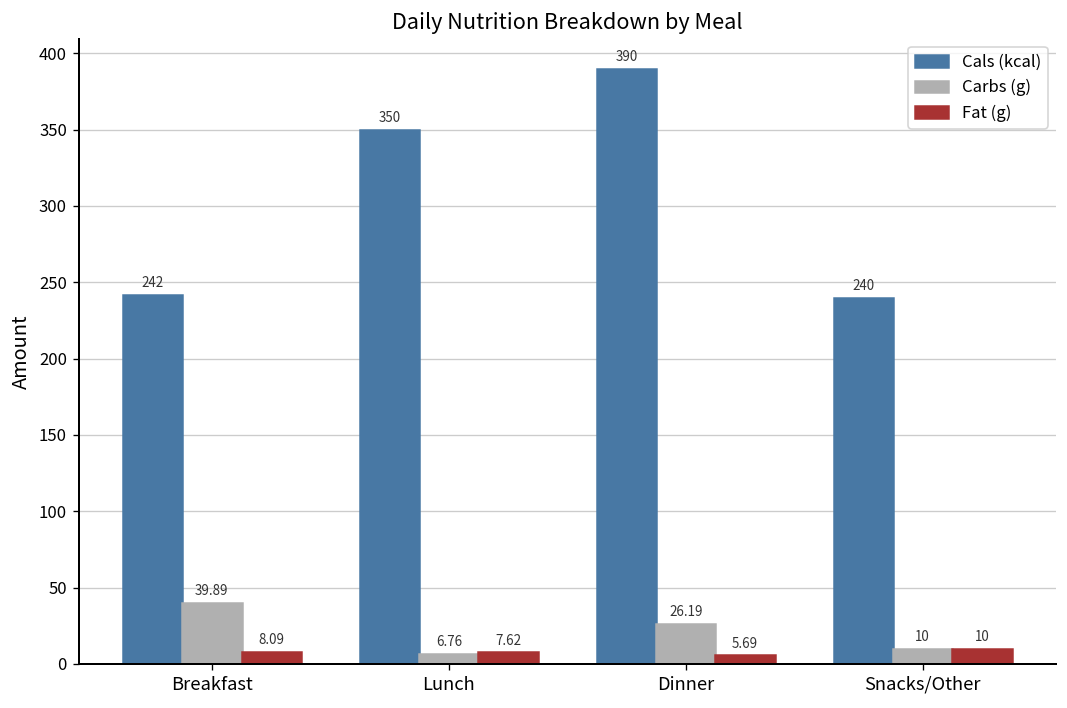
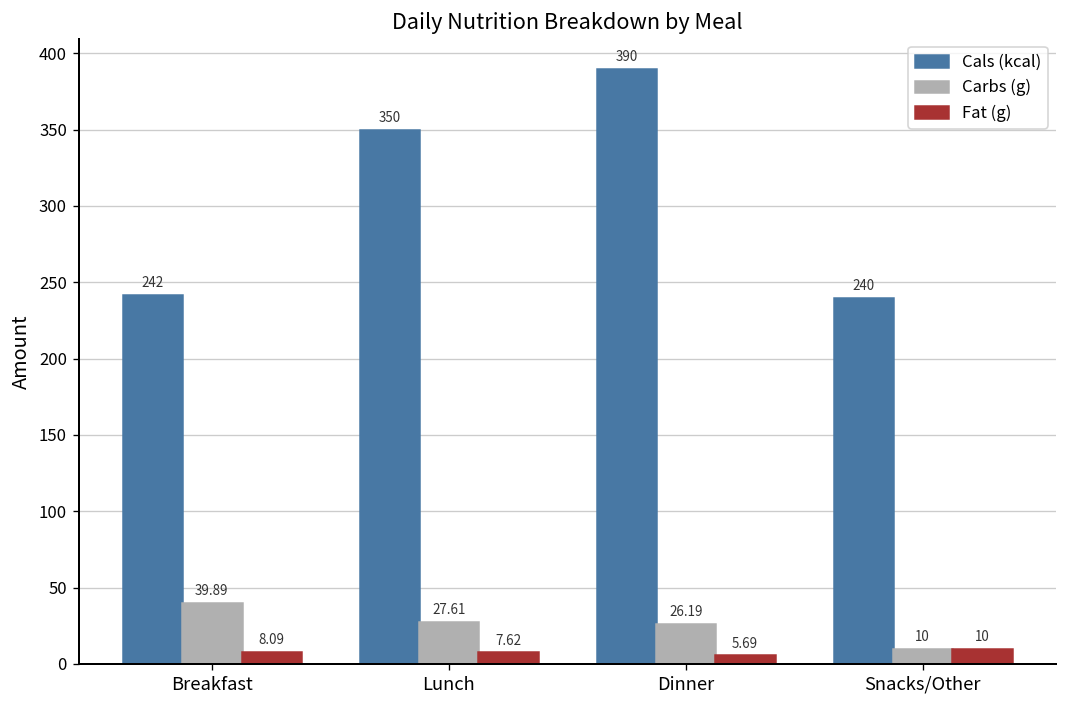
  {
    "Cals (kcal)": {
      "Breakfast": 242,
      "Lunch": 350,
      "Dinner": 390,
      "Snacks/Other": 240
    },
    "Carbs (g)": {
      "Breakfast": 39.89,
-     "Lunch": 6.76,
+     "Lunch": 27.61,
      "Dinner": 26.19,
      "Snacks/Other": 10
    },
    "Fat (g)": {
      "Breakfast": 8.09,
      "Lunch": 7.62,
      "Dinner": 5.69,
      "Snacks/Other": 10
    }
  }
